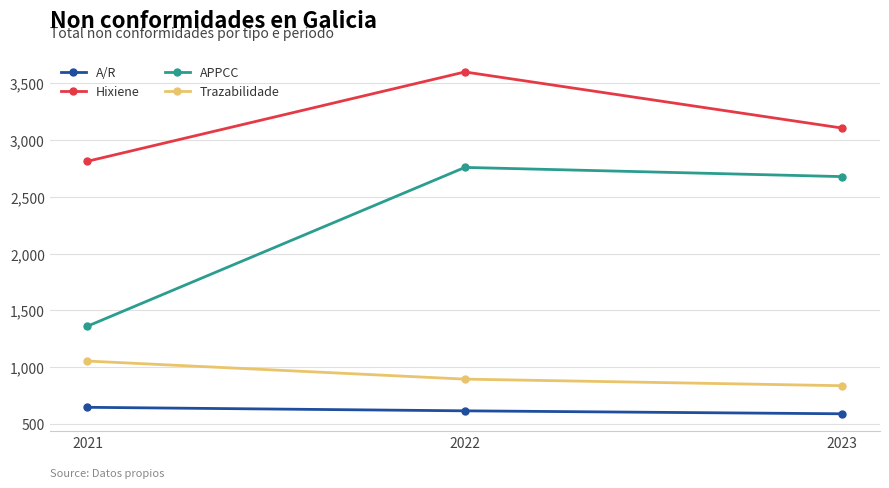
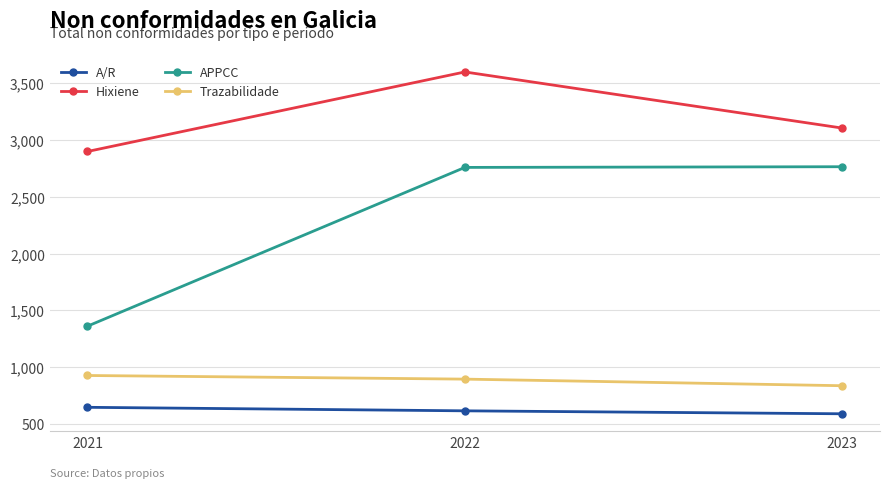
  {
    "A/R": {
      "2021": "650",
      "2022": "620",
      "2023": "590"
    },
    "Hixiene": {
-     "2021": "2,810",
+     "2021": "2,900",
      "2022": "3,600",
      "2023": "3,100"
    },
    "APPCC": {
      "2021": "1,360",
      "2022": "2,760",
-     "2023": "2,680"
+     "2023": "2,760"
    },
    "Trazabilidade": {
-     "2021": "1,050",
+     "2021": "930",
      "2022": "900",
      "2023": "840"
    }
  }
